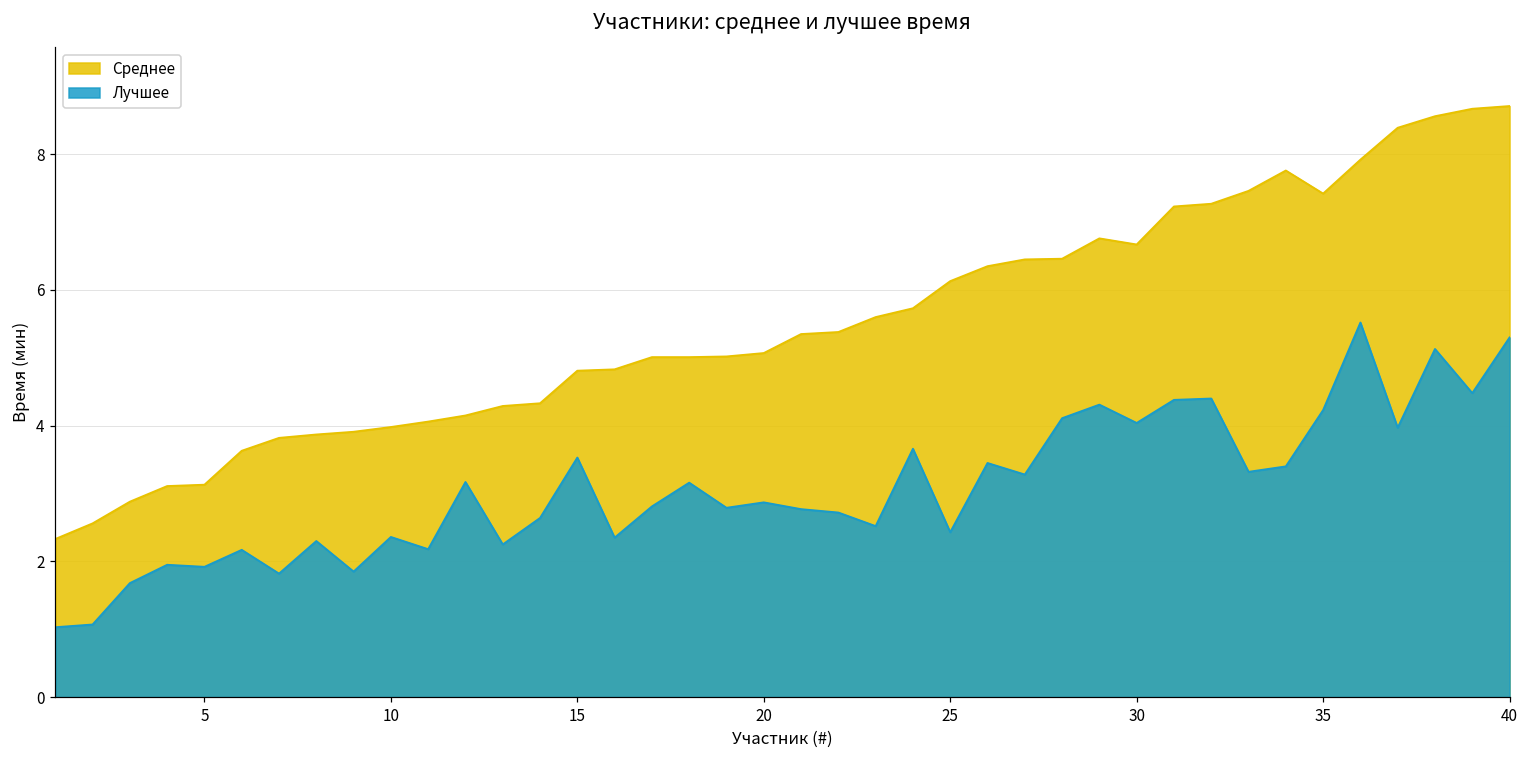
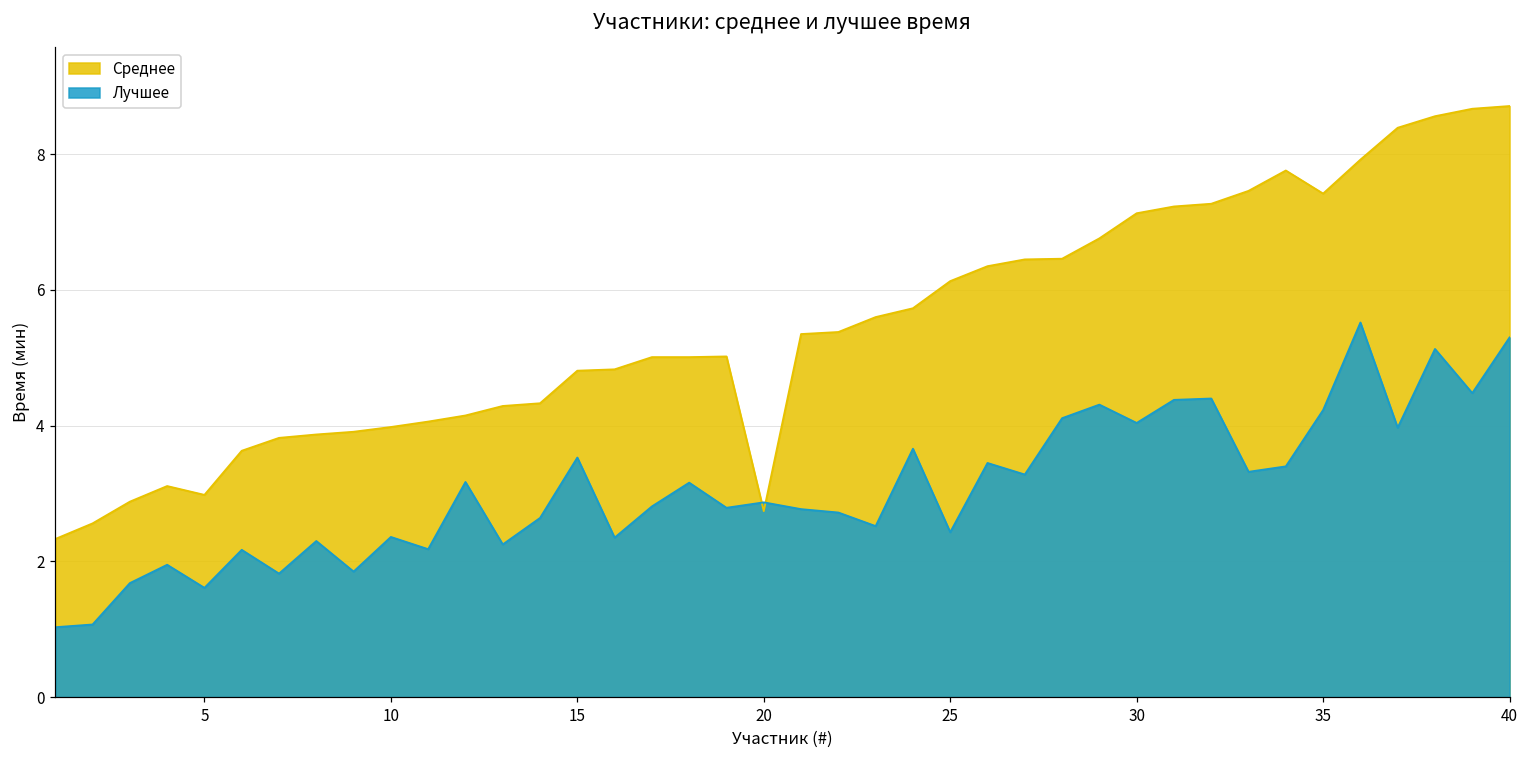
  {
    "Среднее": {
-     "5": 3.1,
+     "5": 3.0,
      "10": 4.0,
      "15": 4.8,
-     "20": 5.1,
+     "20": 2.7,
      "25": 6.1,
-     "30": 6.7,
+     "30": 7.1,
      "35": 7.4,
      "40": 8.7
    },
    "Лучшее": {
-     "5": 1.9,
+     "5": 1.6,
      "10": 2.4,
      "15": 3.5,
      "20": 2.9,
      "25": 2.4,
      "30": 4.0,
      "35": 4.2,
      "40": 5.3
    }
  }
